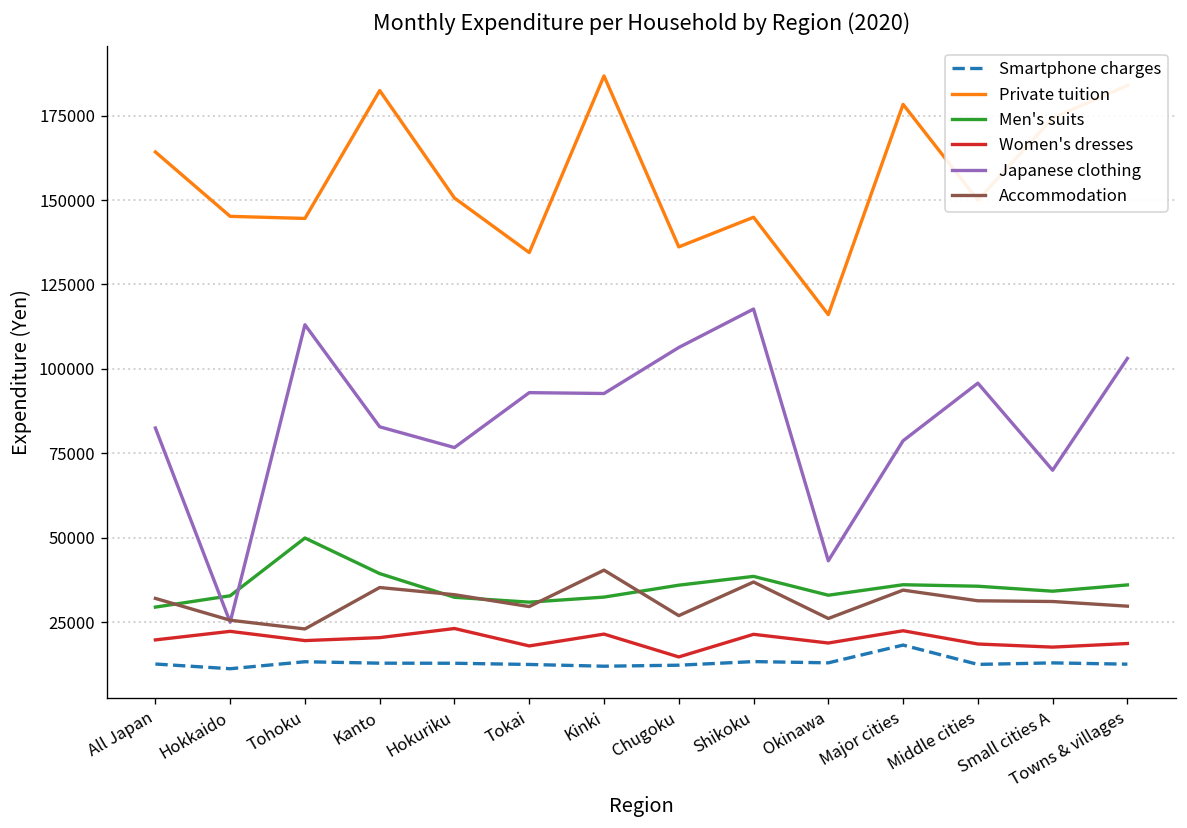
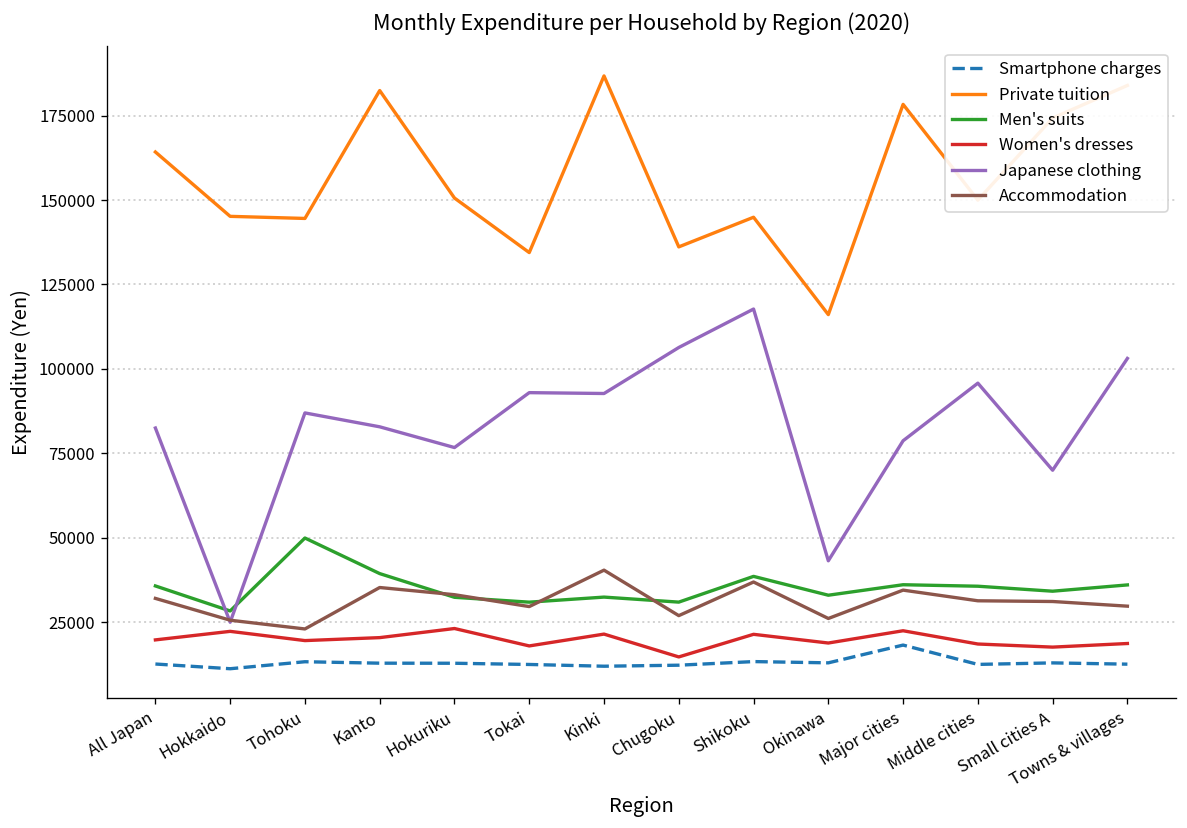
  {
    "Smartphone charges": {
      "All Japan": 13000,
      "Hokkaido": 11000,
      "Tohoku": 13000,
      "Kanto": 13000,
      "Hokuriku": 13000,
      "Tokai": 12000,
      "Kinki": 12000,
      "Chugoku": 12000,
      "Shikoku": 13000,
      "Okinawa": 13000,
      "Major cities": 18000,
      "Middle cities": 12000,
      "Small cities A": 13000,
      "Towns & villages": 13000
    },
    "Private tuition": {
      "All Japan": 164000,
      "Hokkaido": 145000,
      "Tohoku": 145000,
      "Kanto": 182000,
      "Hokuriku": 151000,
      "Tokai": 134000,
      "Kinki": 187000,
      "Chugoku": 136000,
      "Shikoku": 145000,
      "Okinawa": 116000,
      "Major cities": 178000
    },
    "Men's suits": {
-     "All Japan": 29000,
-     "Hokkaido": 33000,
+     "All Japan": 36000,
+     "Hokkaido": 28000,
      "Tohoku": 50000,
      "Kanto": 39000,
      "Tokai": 31000,
      "Kinki": 32000,
-     "Chugoku": 36000,
+     "Chugoku": 31000,
      "Shikoku": 39000,
      "Okinawa": 33000,
      "Major cities": 36000,
      "Middle cities": 36000,
      "Small cities A": 34000,
      "Towns & villages": 36000
    },
    "Women's dresses": {
      "All Japan": 20000,
      "Hokkaido": 22000,
      "Tohoku": 20000,
      "Kanto": 20000,
      "Hokuriku": 23000,
      "Tokai": 18000,
      "Kinki": 21000,
      "Chugoku": 15000,
      "Shikoku": 21000,
      "Okinawa": 19000,
      "Major cities": 22000,
      "Middle cities": 19000,
      "Small cities A": 18000,
      "Towns & villages": 19000
    },
    "Japanese clothing": {
      "All Japan": 82000,
-     "Tohoku": 113000,
+     "Tohoku": 87000,
      "Kanto": 83000,
      "Hokuriku": 77000,
      "Tokai": 93000,
      "Kinki": 93000,
      "Chugoku": 106000,
      "Shikoku": 118000,
      "Okinawa": 43000,
      "Major cities": 79000,
      "Middle cities": 96000,
      "Small cities A": 70000,
      "Towns & villages": 103000
    },
    "Accommodation": {
      "All Japan": 32000,
      "Tohoku": 23000,
      "Kanto": 35000,
      "Tokai": 30000,
      "Kinki": 40000,
      "Chugoku": 27000,
      "Shikoku": 37000,
      "Okinawa": 26000,
      "Major cities": 34000,
      "Middle cities": 31000,
      "Small cities A": 31000,
      "Towns & villages": 30000
    }
  }
